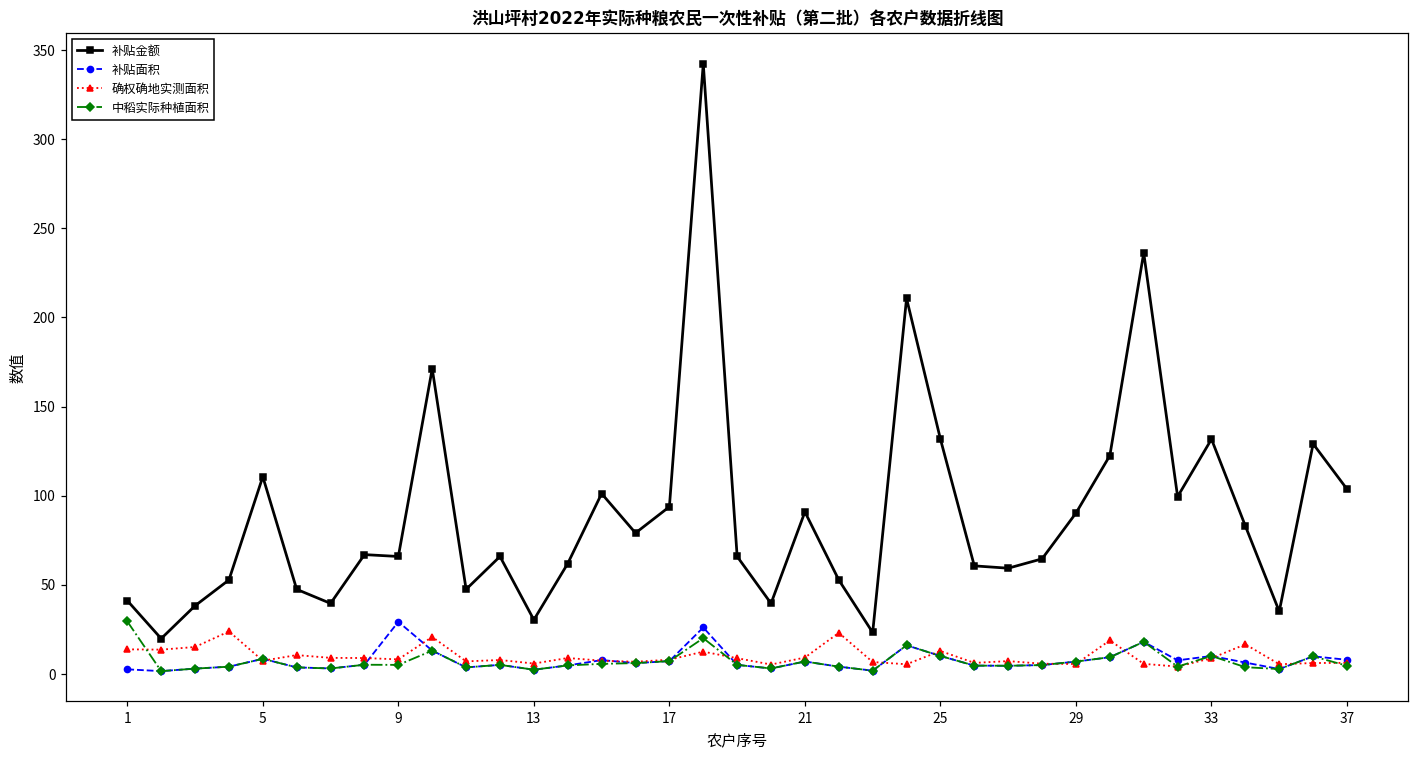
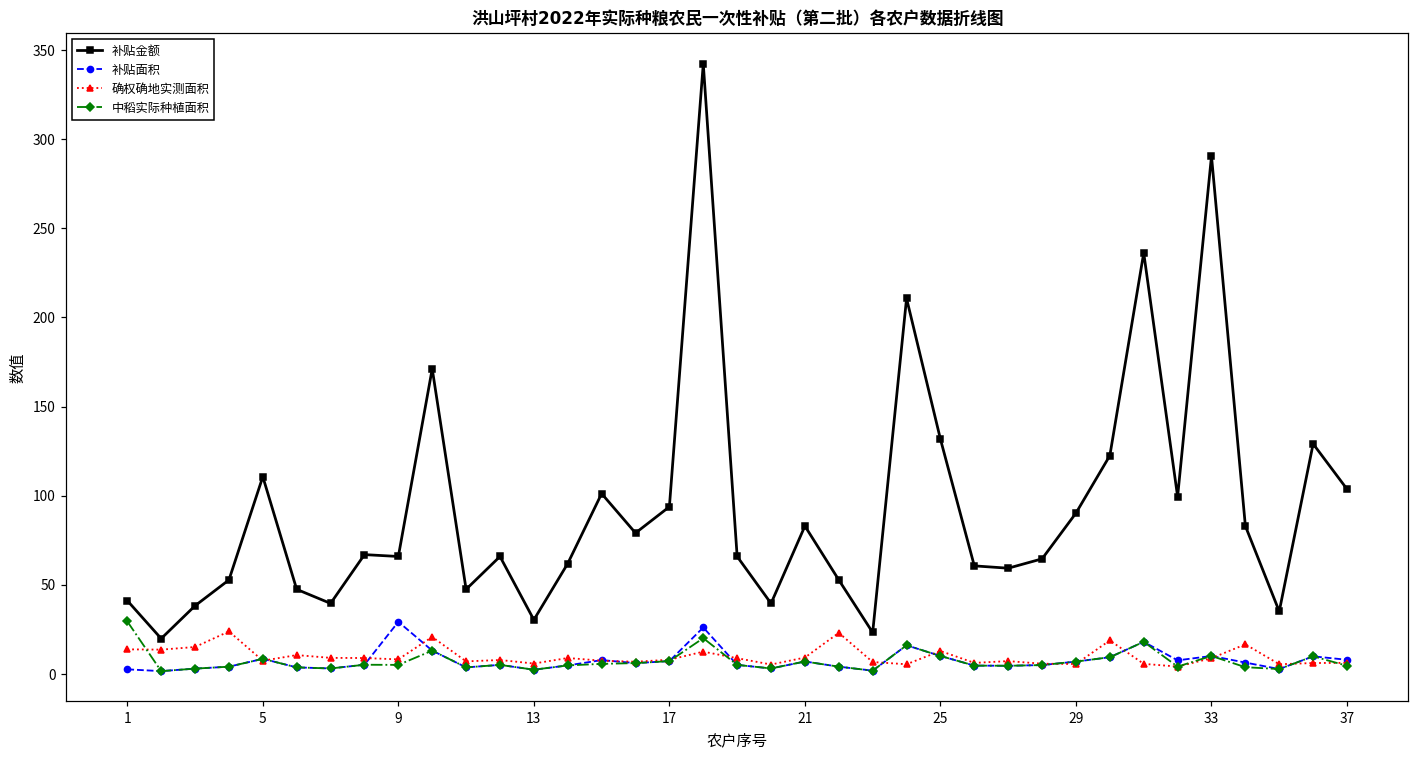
  {
    "补贴金额": {
      "1": 41,
      "5": 111,
      "9": 66,
      "13": 30,
      "17": 94,
-     "21": 91,
+     "21": 83,
      "25": 132,
      "29": 90,
-     "33": 132,
+     "33": 291,
      "37": 104
    },
    "补贴面积": {
      "1": 3,
      "9": 29,
      "37": 8
    },
    "确权确地实测面积": {
      "1": 14,
      "9": 8,
      "13": 6,
      "21": 9,
      "25": 13,
      "37": 6
    },
    "中稻实际种植面积": {
      "1": 29,
      "9": 5,
      "37": 5
    }
  }
